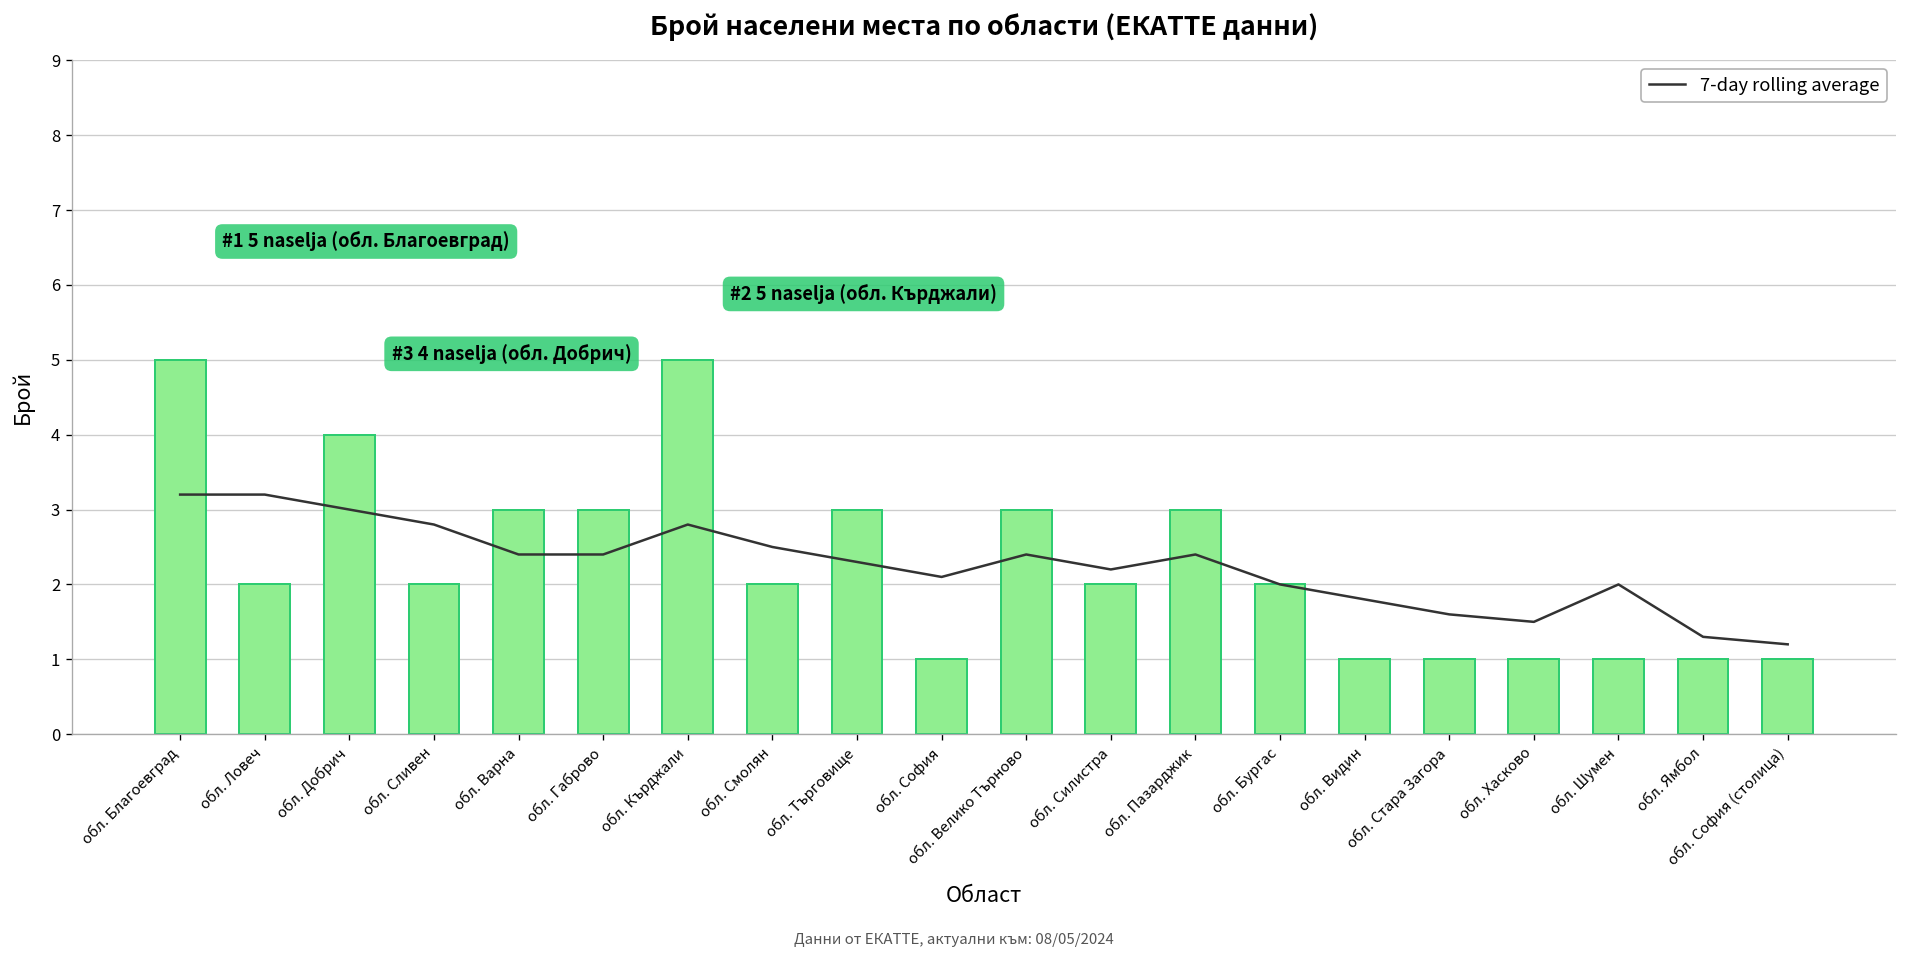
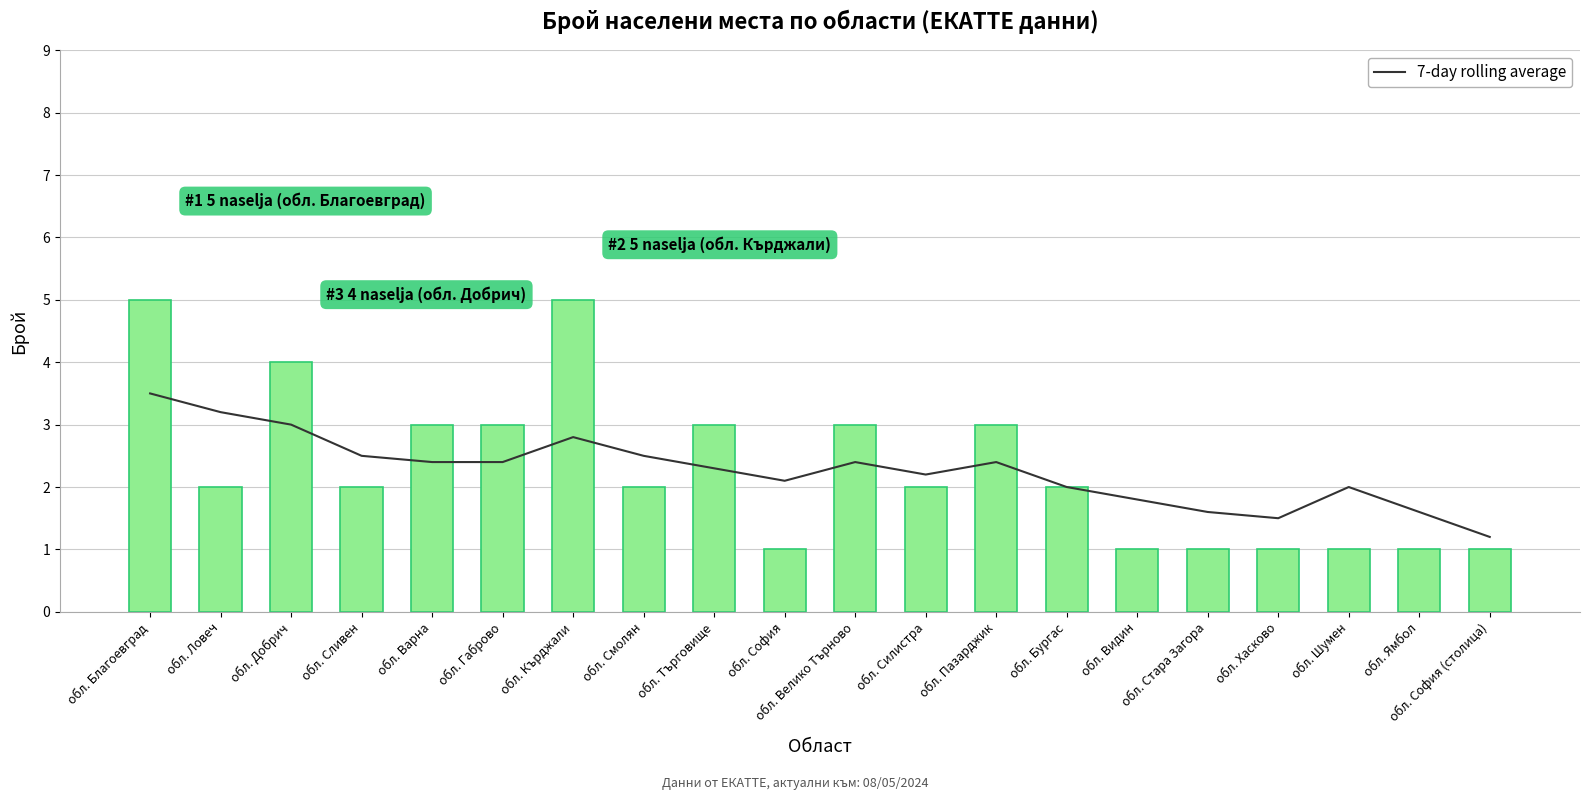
  {
    "7-day rolling average": {
-     "обл. Благоевград": 3.2,
+     "обл. Благоевград": 3.5,
      "обл. Ловеч": 3.2,
      "обл. Добрич": 3.0,
-     "обл. Сливен": 2.8,
+     "обл. Сливен": 2.5,
      "обл. Варна": 2.4,
      "обл. Габрово": 2.4,
      "обл. Кърджали": 2.8,
      "обл. Смолян": 2.5,
      "обл. Търговище": 2.3,
      "обл. София": 2.1,
      "обл. Велико Търново": 2.4,
      "обл. Силистра": 2.2,
      "обл. Пазарджик": 2.4,
      "обл. Бургас": 2.0,
      "обл. Видин": 1.8,
      "обл. Стара Загора": 1.6,
      "обл. Хасково": 1.5,
      "обл. Шумен": 2.0,
-     "обл. Ямбол": 1.3,
+     "обл. Ямбол": 1.6,
      "обл. София (столица)": 1.2
    }
  }
